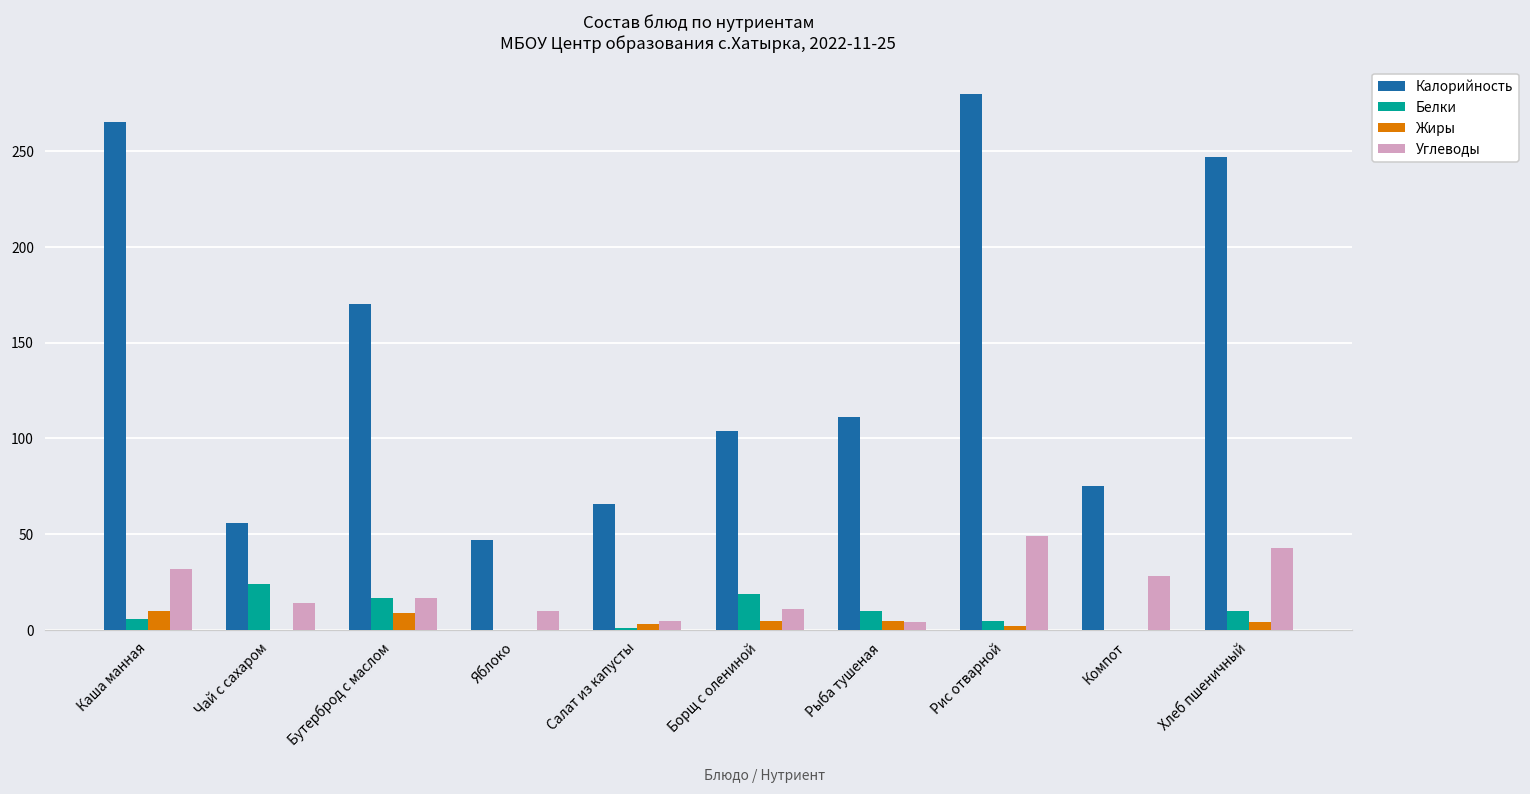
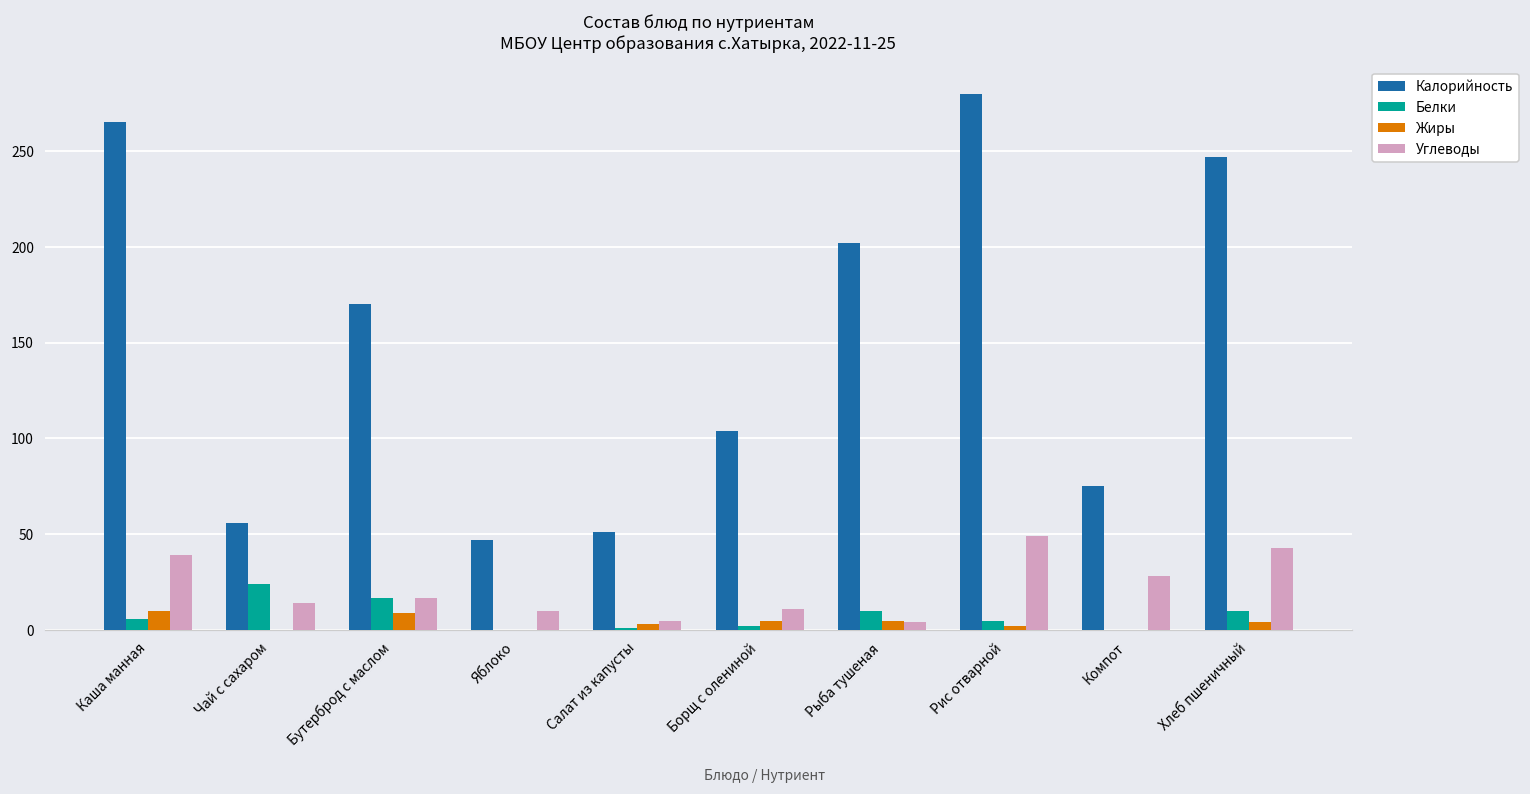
  {
    "Калорийность": {
      "Каша манная": 265,
      "Чай с сахаром": 56,
      "Бутерброд с маслом": 170,
      "Яблоко": 47,
-     "Салат из капусты": 66,
+     "Салат из капусты": 51,
      "Борщ с олениной": 104,
-     "Рыба тушеная": 111,
+     "Рыба тушеная": 202,
      "Рис отварной": 280,
      "Компот": 75,
      "Хлеб пшеничный": 247
    },
    "Белки": {
      "Каша манная": 6,
      "Чай с сахаром": 24,
      "Бутерброд с маслом": 17,
      "Яблоко": 0,
-     "Борщ с олениной": 19,
+     "Борщ с олениной": 2,
      "Рыба тушеная": 10,
      "Рис отварной": 5,
      "Компот": 0,
      "Хлеб пшеничный": 10
    },
    "Жиры": {
      "Каша манная": 10,
      "Чай с сахаром": 0,
      "Бутерброд с маслом": 9,
      "Яблоко": 0,
      "Салат из капусты": 3,
      "Борщ с олениной": 5,
      "Рыба тушеная": 5,
      "Рис отварной": 2,
      "Компот": 0,
      "Хлеб пшеничный": 4
    },
    "Углеводы": {
-     "Каша манная": 32,
+     "Каша манная": 39,
      "Чай с сахаром": 14,
      "Бутерброд с маслом": 17,
      "Яблоко": 10,
      "Салат из капусты": 5,
      "Борщ с олениной": 11,
      "Рыба тушеная": 4,
      "Рис отварной": 49,
      "Компот": 28,
      "Хлеб пшеничный": 43
    }
  }
